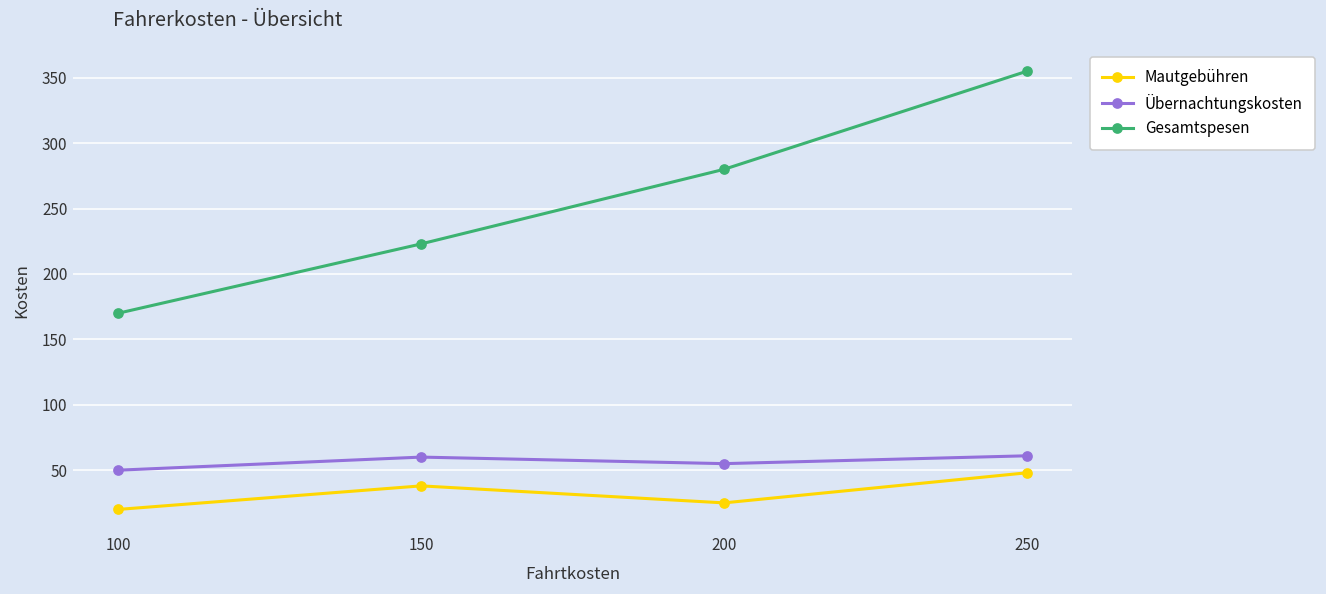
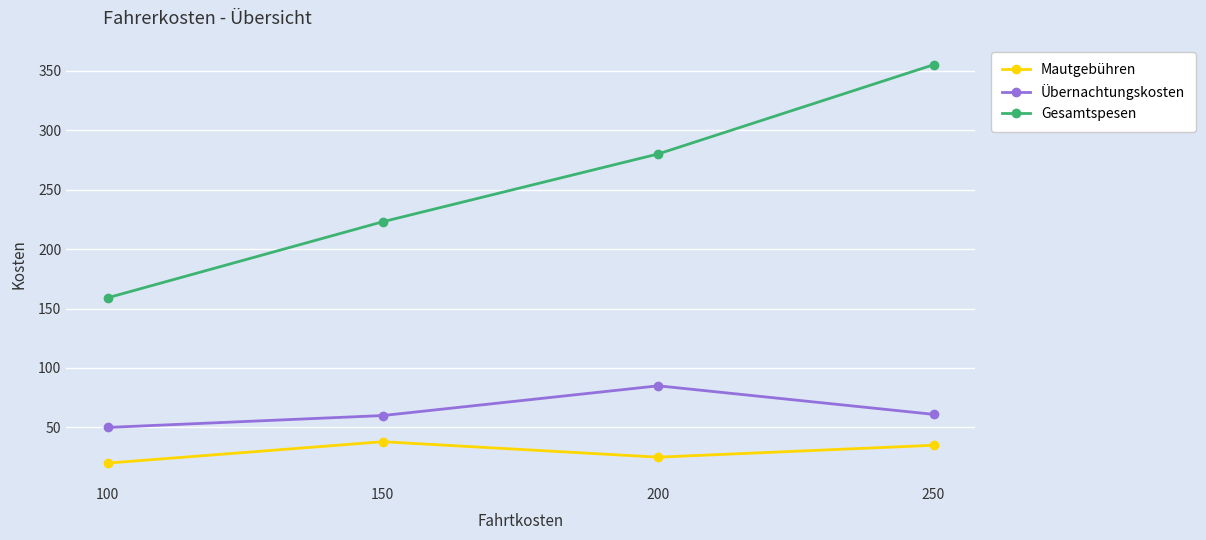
  {
    "Mautgebühren": {
      "100": 20,
      "150": 38,
      "200": 25,
-     "250": 48
+     "250": 35
    },
    "Übernachtungskosten": {
      "100": 50,
      "150": 60,
-     "200": 55,
+     "200": 85,
      "250": 61
    },
    "Gesamtspesen": {
-     "100": 170,
+     "100": 159,
      "150": 223,
      "200": 280,
      "250": 355
    }
  }
